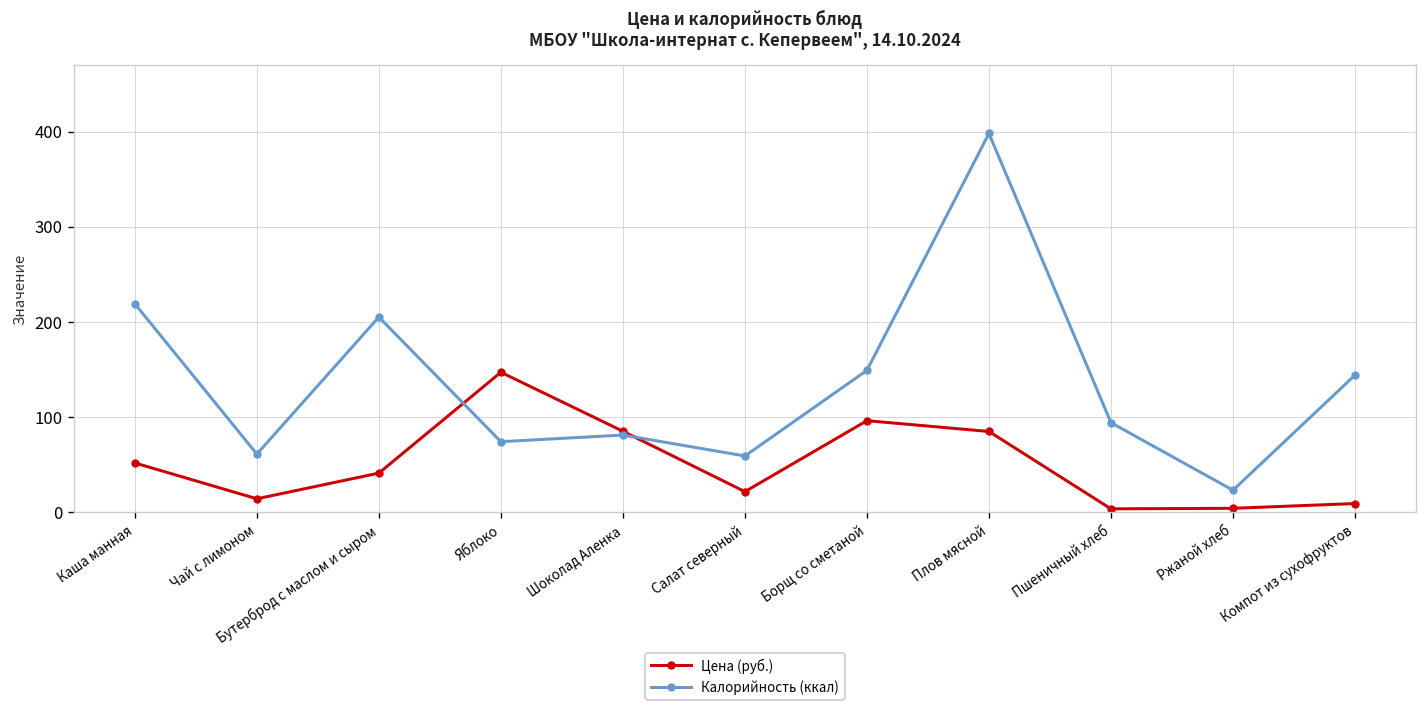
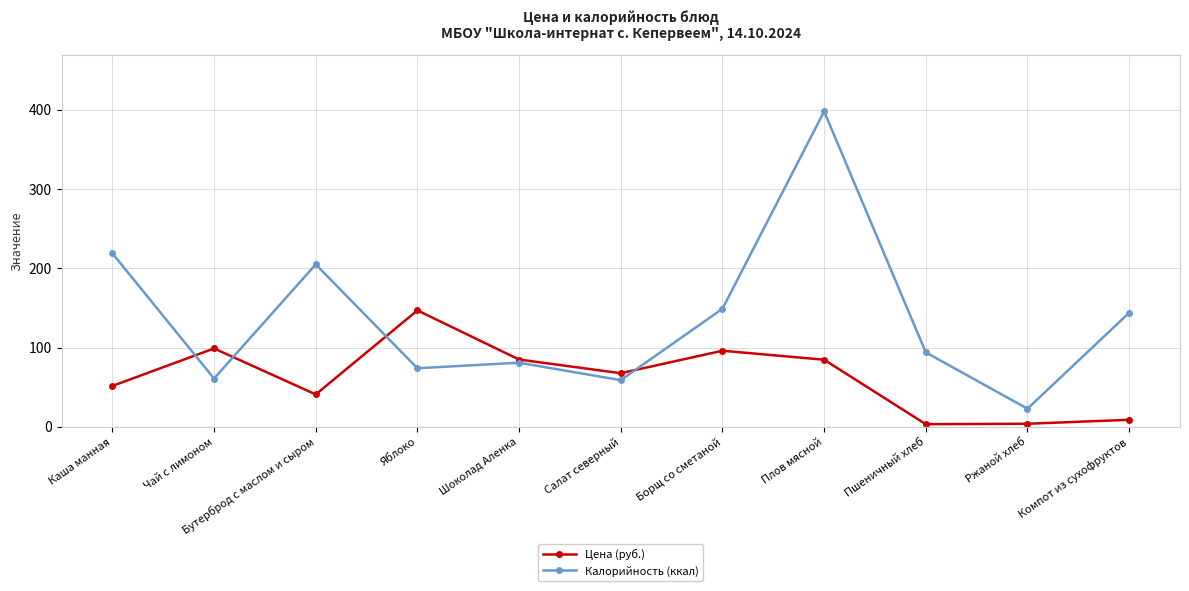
  {
    "Цена (руб.)": {
      "Каша манная": 50,
-     "Чай с лимоном": 10,
+     "Чай с лимоном": 100,
      "Бутерброд с маслом и сыром": 40,
      "Яблоко": 150,
      "Шоколад Аленка": 90,
-     "Салат северный": 20,
+     "Салат северный": 70,
      "Борщ со сметаной": 100,
      "Плов мясной": 80,
      "Пшеничный хлеб": 0,
      "Ржаной хлеб": 0,
      "Компот из сухофруктов": 10
    },
    "Калорийность (ккал)": {
      "Каша манная": 220,
      "Чай с лимоном": 60,
      "Бутерброд с маслом и сыром": 210,
      "Яблоко": 70,
      "Шоколад Аленка": 80,
      "Салат северный": 60,
      "Борщ со сметаной": 150,
      "Плов мясной": 400,
      "Пшеничный хлеб": 90,
      "Ржаной хлеб": 20,
      "Компот из сухофруктов": 140
    }
  }
